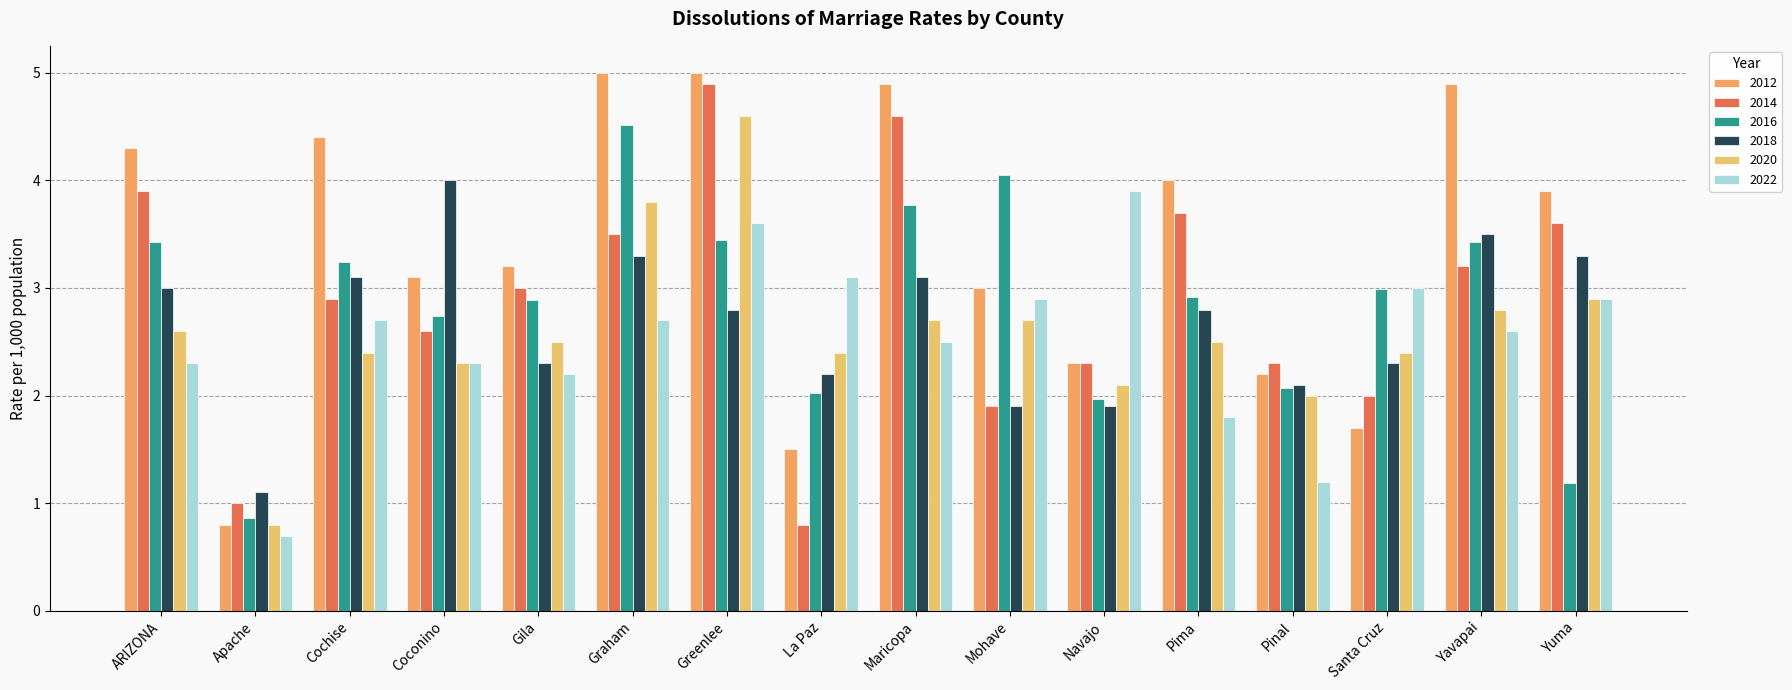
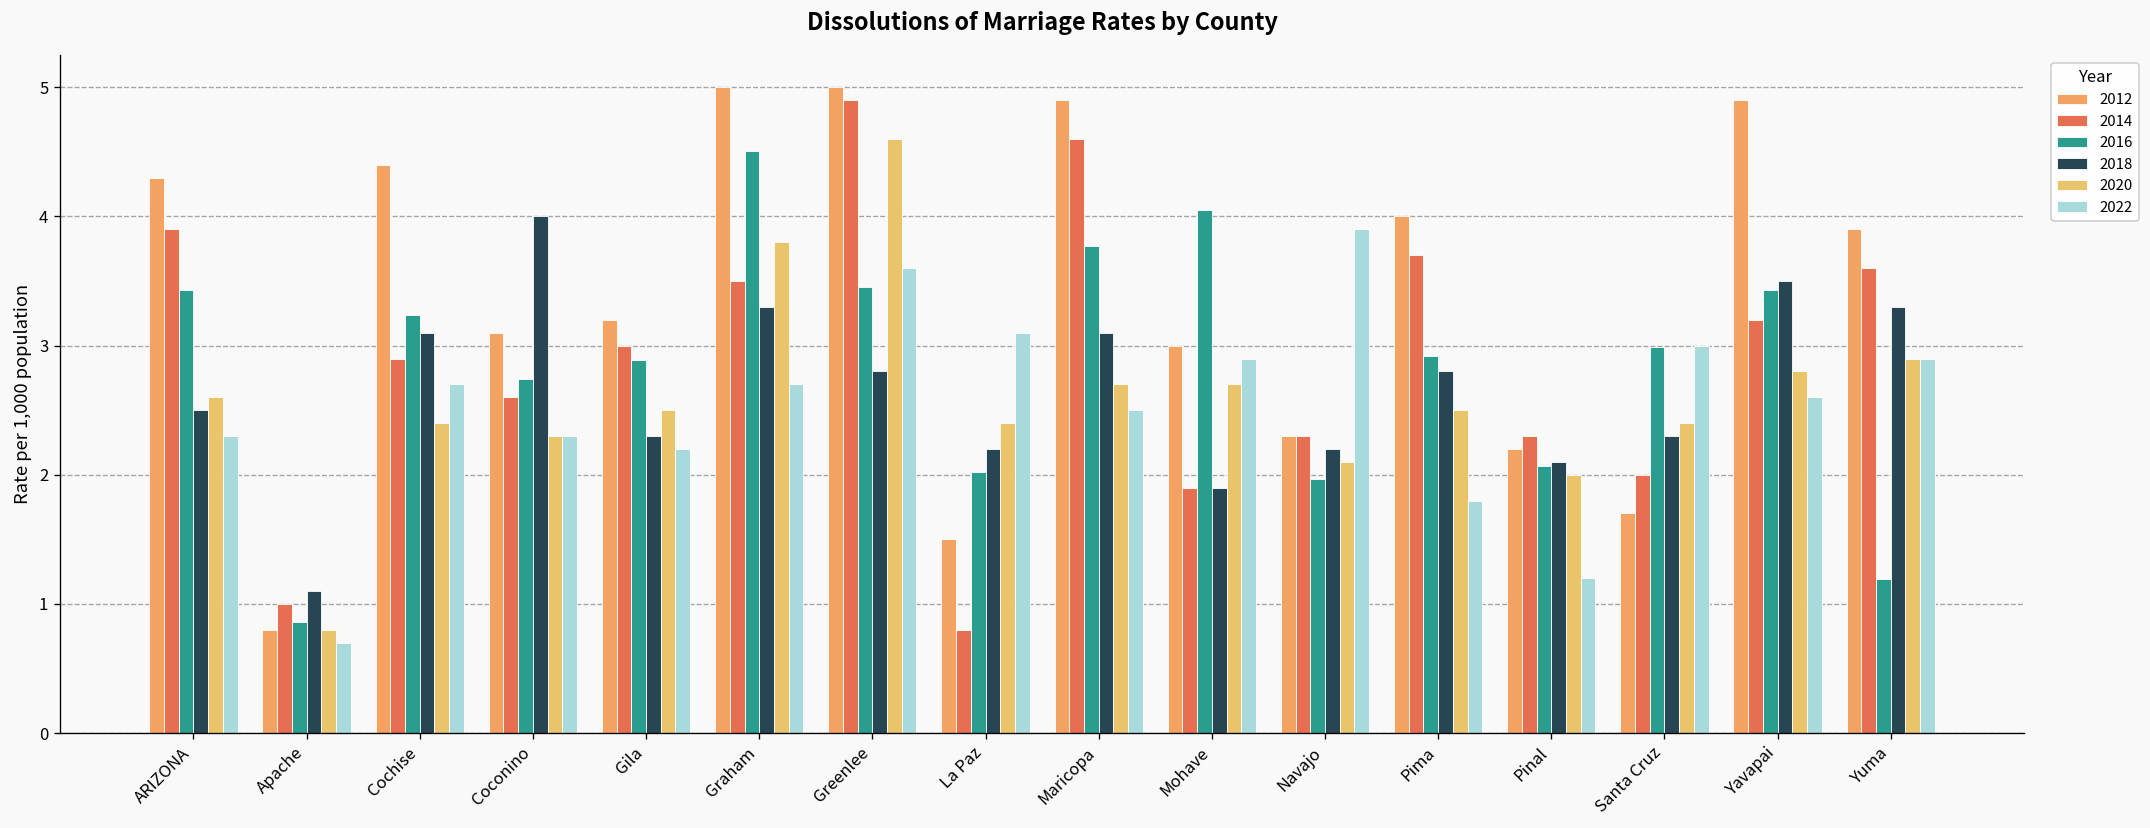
  {
    "2016": {
      "ARIZONA": 3.43,
      "Apache": 0.86,
      "Cochise": 3.24,
      "Coconino": 2.74,
      "Gila": 2.9,
      "Graham": 4.5,
      "Greenlee": 3.45,
      "La Paz": 2.0,
      "Maricopa": 3.77,
      "Mohave": 4.05,
      "Navajo": 1.97,
      "Pima": 2.9,
      "Pinal": 2.07,
      "Santa Cruz": 3.0,
      "Yavapai": 3.43,
      "Yuma": 1.2
    },
    "2018": {
-     "ARIZONA": 3.0,
+     "ARIZONA": 2.5,
      "Apache": 1.1,
      "Cochise": 3.1,
      "Coconino": 4.0,
      "Gila": 2.3,
      "Graham": 3.3,
      "Greenlee": 2.8,
      "La Paz": 2.2,
      "Maricopa": 3.1,
      "Mohave": 1.9,
-     "Navajo": 1.9,
+     "Navajo": 2.2,
      "Pima": 2.8,
      "Pinal": 2.1,
      "Santa Cruz": 2.3,
      "Yavapai": 3.5,
      "Yuma": 3.3
    },
    "2022": {
      "ARIZONA": 2.3,
      "Apache": 0.7,
      "Cochise": 2.7,
      "Coconino": 2.3,
      "Gila": 2.2,
      "Graham": 2.7,
      "Greenlee": 3.6,
      "La Paz": 3.1,
      "Maricopa": 2.5,
      "Mohave": 2.9,
      "Navajo": 3.9,
      "Pima": 1.8,
      "Pinal": 1.2,
      "Santa Cruz": 3.0,
      "Yavapai": 2.6,
      "Yuma": 2.9
    }
  }
